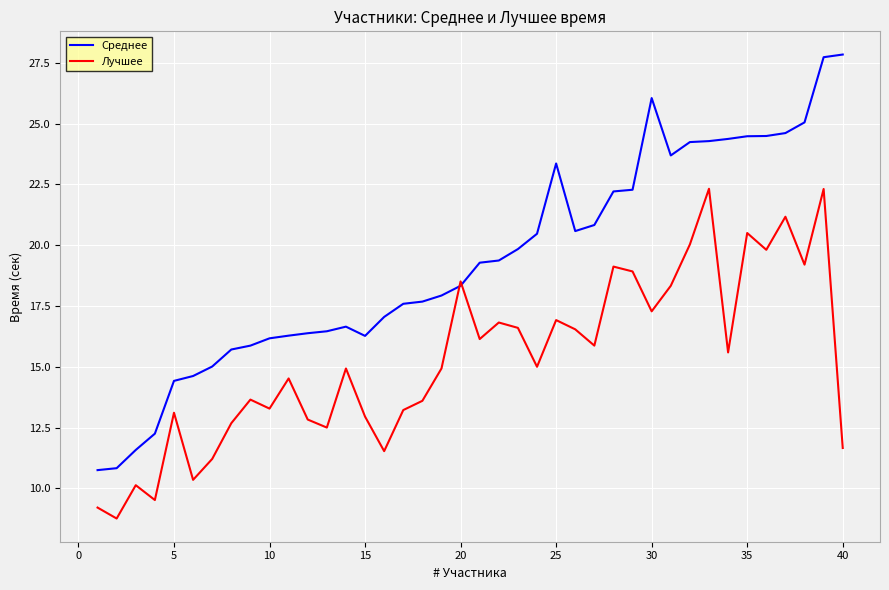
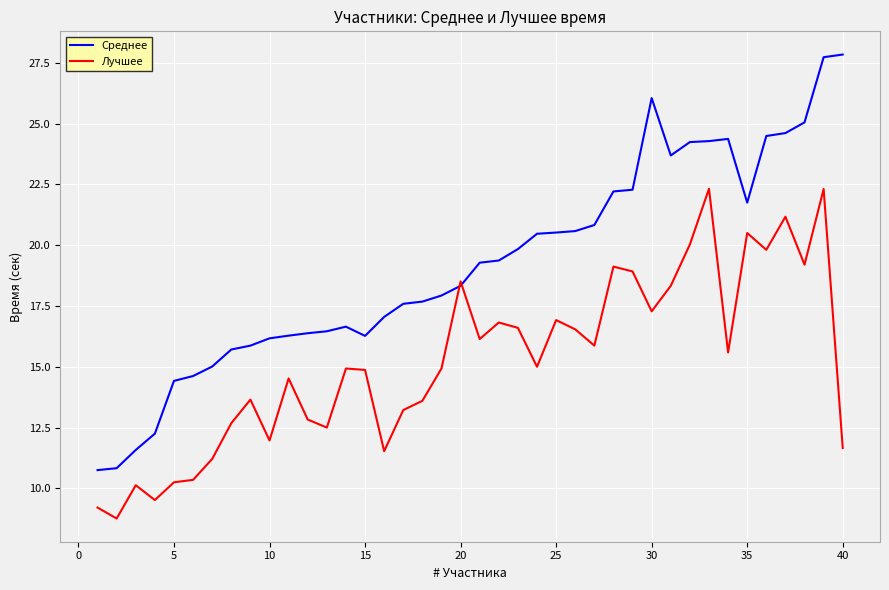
  {
    "Среднее": {
      "5": 14.4,
      "10": 16.2,
      "15": 16.3,
      "20": 18.3,
-     "25": 23.4,
+     "25": 20.5,
      "30": 26.1,
-     "35": 24.5,
+     "35": 21.8,
      "40": 27.8
    },
    "Лучшее": {
-     "5": 13.1,
-     "10": 13.3,
-     "15": 13.0,
+     "5": 10.3,
+     "10": 12.0,
+     "15": 14.9,
      "20": 18.5,
      "25": 16.9,
      "30": 17.3,
      "35": 20.5,
      "40": 11.7
    }
  }
